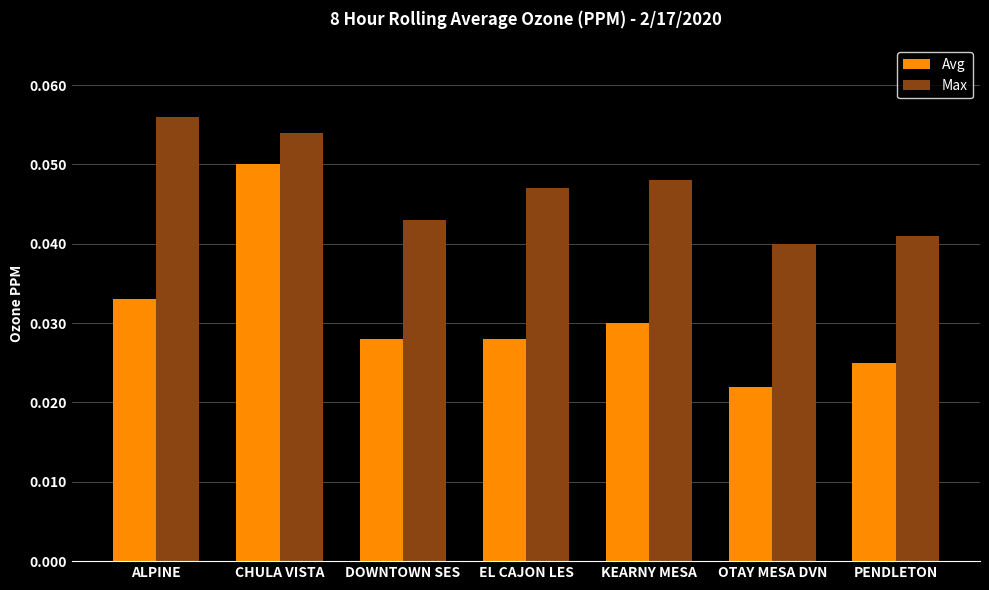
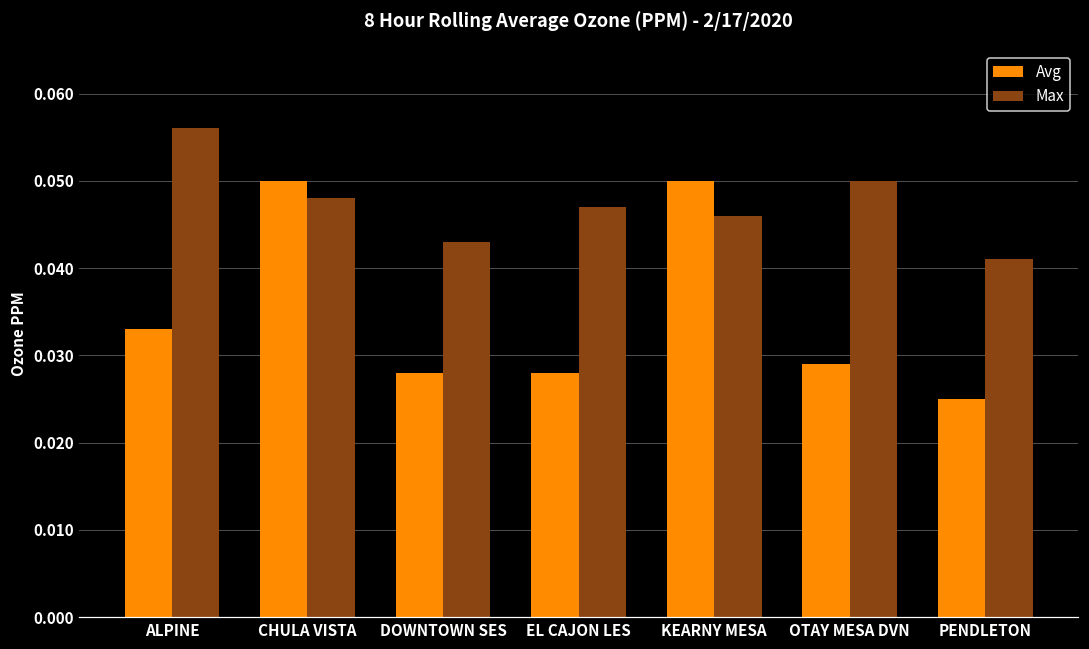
  {
    "Avg": {
      "ALPINE": 0.033,
      "CHULA VISTA": 0.050,
      "DOWNTOWN SES": 0.028,
      "EL CAJON LES": 0.028,
-     "KEARNY MESA": 0.03,
-     "OTAY MESA DVN": 0.022,
+     "KEARNY MESA": 0.05,
+     "OTAY MESA DVN": 0.029,
      "PENDLETON": 0.025
    },
    "Max": {
      "ALPINE": 0.056,
-     "CHULA VISTA": 0.054,
+     "CHULA VISTA": 0.048,
      "DOWNTOWN SES": 0.043,
      "EL CAJON LES": 0.047,
-     "KEARNY MESA": 0.048,
-     "OTAY MESA DVN": 0.04,
+     "KEARNY MESA": 0.046,
+     "OTAY MESA DVN": 0.05,
      "PENDLETON": 0.041
    }
  }
